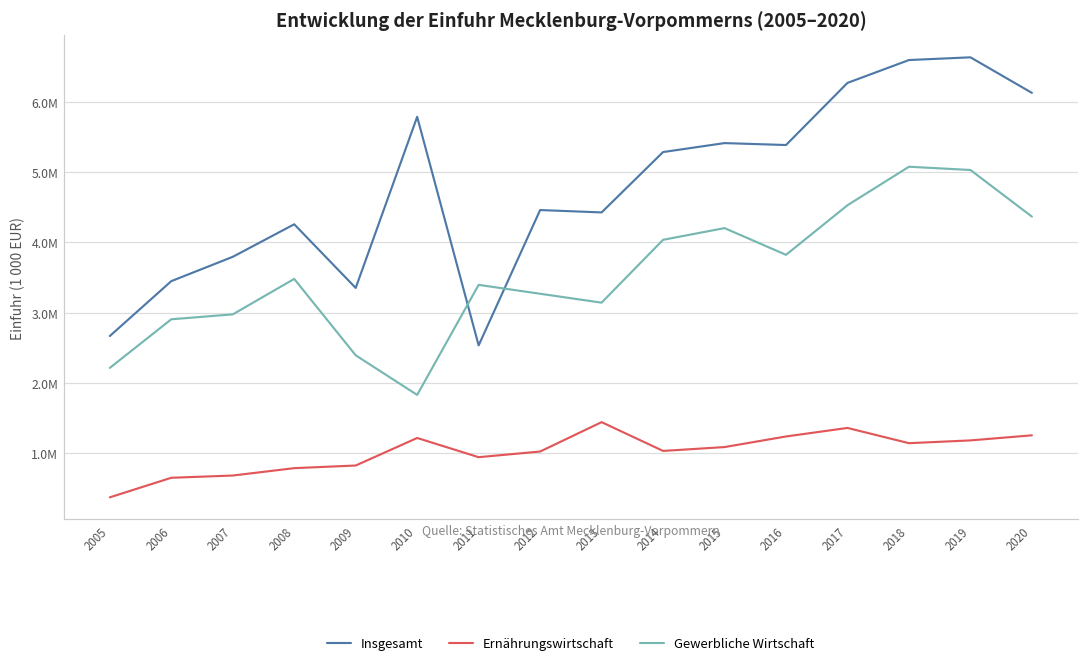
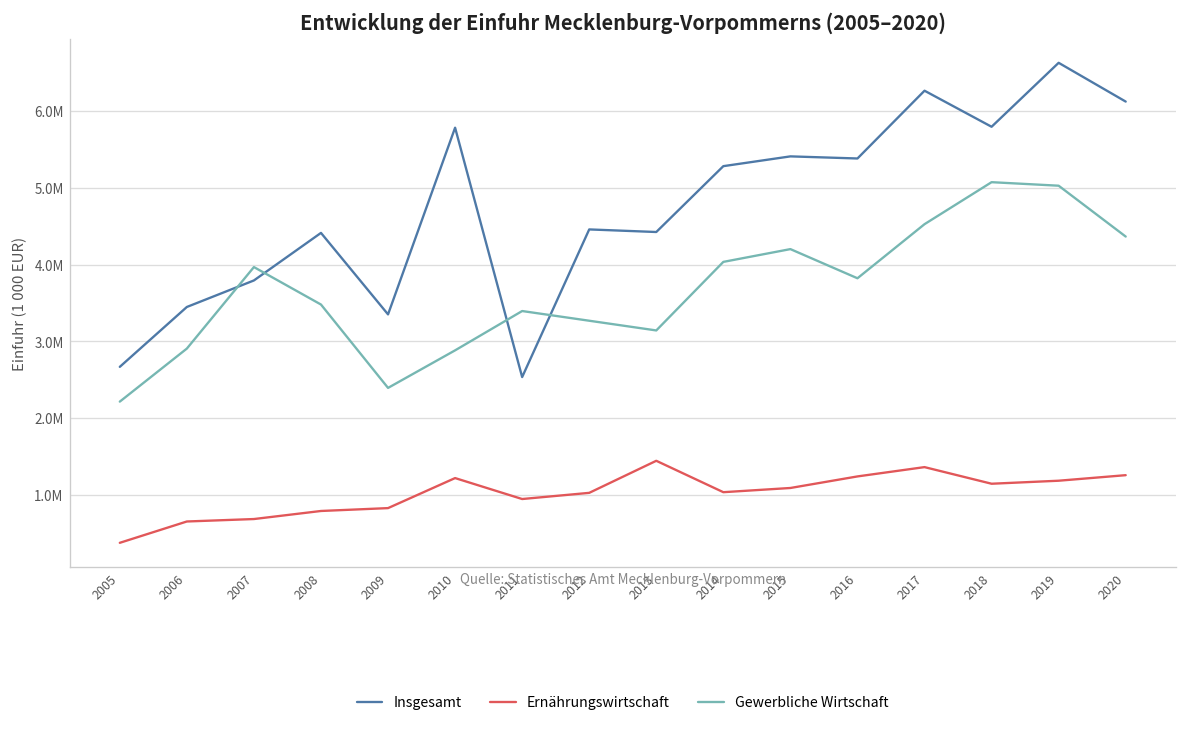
  {
    "Insgesamt": {
      "2005": 2700000,
      "2006": 3400000,
      "2007": 3800000,
-     "2008": 4300000,
+     "2008": 4400000,
      "2009": 3400000,
      "2010": 5800000,
      "2011": 2500000,
      "2012": 4500000,
      "2013": 4400000,
      "2014": 5300000,
      "2015": 5400000,
      "2016": 5400000,
      "2017": 6300000,
-     "2018": 6600000,
+     "2018": 5800000,
      "2019": 6600000,
      "2020": 6100000
    },
    "Ernährungswirtschaft": {
      "2005": 400000,
      "2006": 700000,
      "2007": 700000,
      "2008": 800000,
      "2009": 800000,
      "2010": 1200000,
      "2011": 900000,
      "2012": 1000000,
      "2013": 1400000,
      "2014": 1000000,
      "2015": 1100000,
      "2016": 1200000,
      "2017": 1400000,
      "2018": 1100000,
      "2019": 1200000,
      "2020": 1300000
    },
    "Gewerbliche Wirtschaft": {
      "2005": 2200000,
      "2006": 2900000,
-     "2007": 3000000,
+     "2007": 4000000,
      "2008": 3500000,
      "2009": 2400000,
-     "2010": 1800000,
+     "2010": 2900000,
      "2011": 3400000,
      "2012": 3300000,
      "2013": 3100000,
      "2014": 4000000,
      "2015": 4200000,
      "2016": 3800000,
      "2017": 4500000,
      "2018": 5100000,
      "2019": 5000000,
      "2020": 4400000
    }
  }
